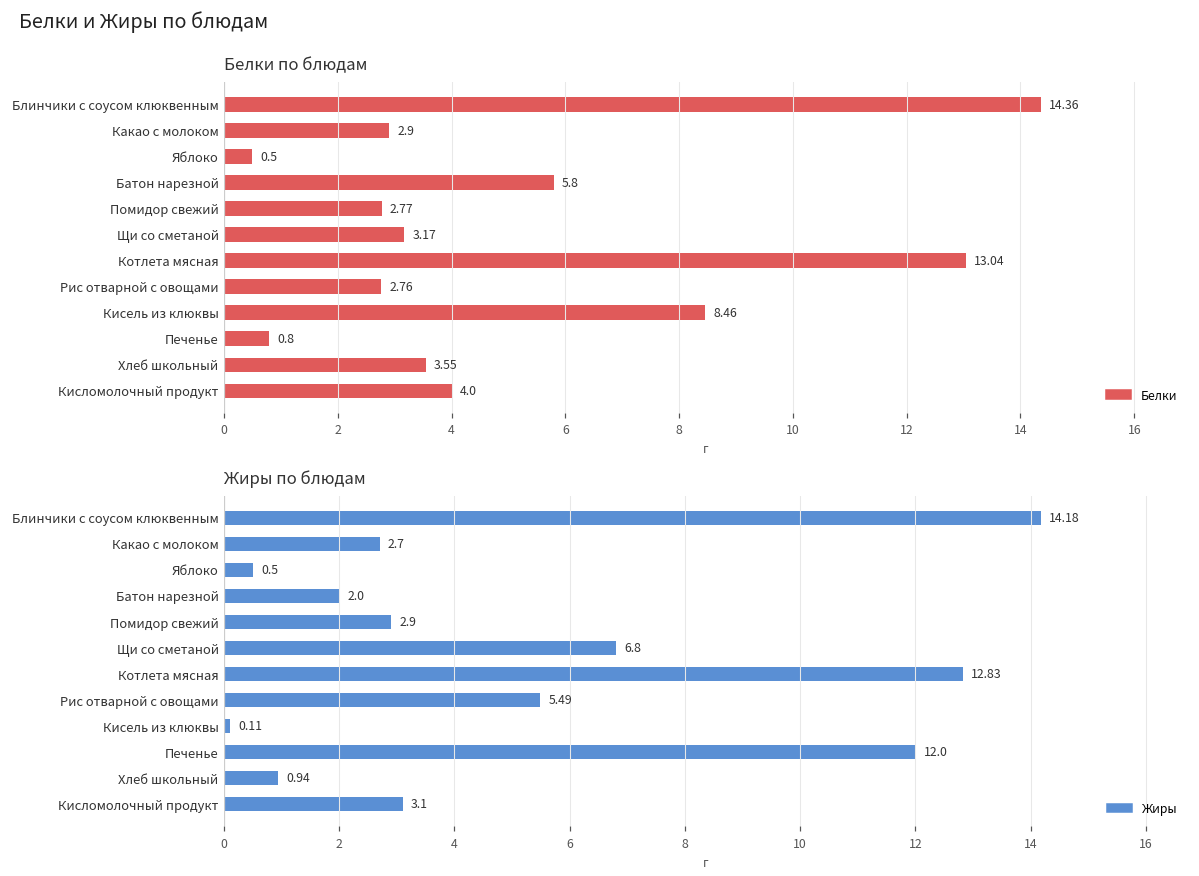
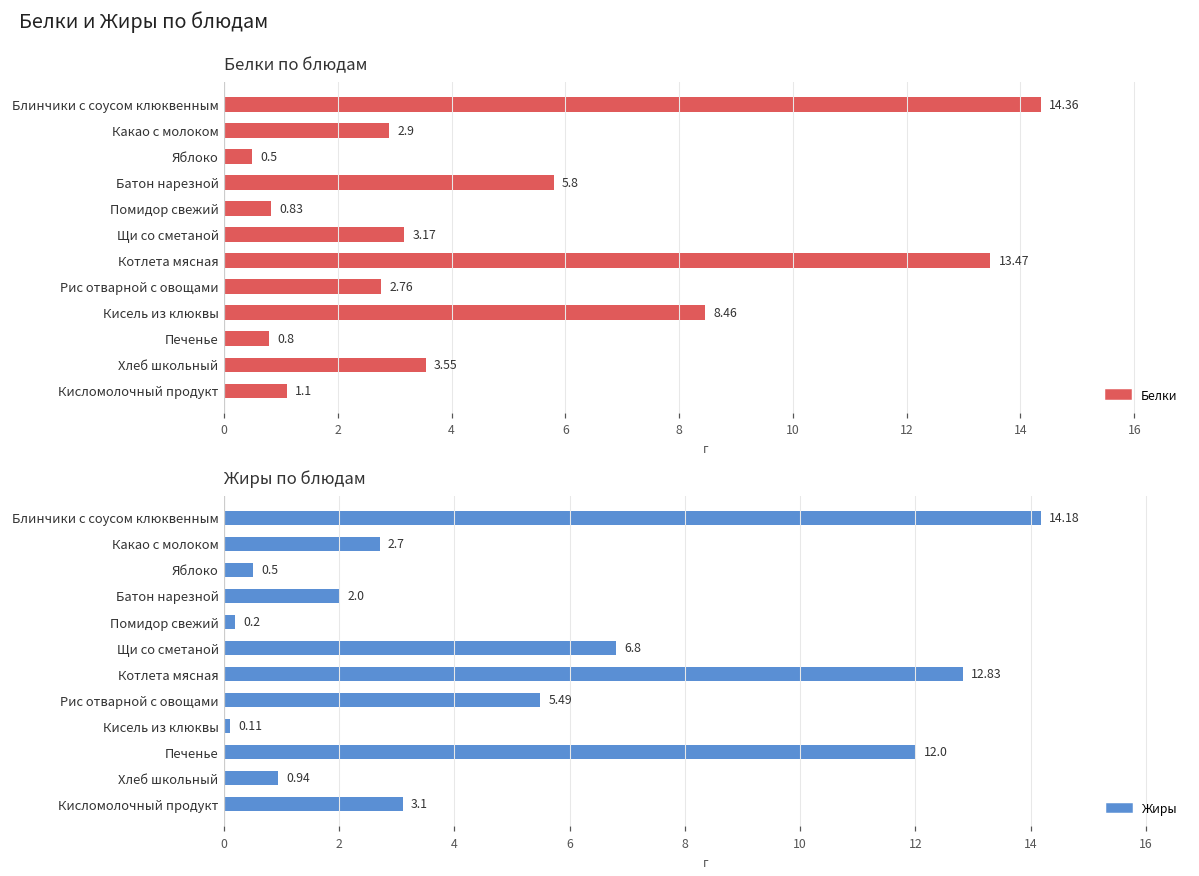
  {
    "Белки по блюдам": {
      "Блинчики с соусом клюквенным": 14.36,
      "Какао с молоком": 2.9,
      "Яблоко": 0.5,
      "Батон нарезной": 5.8,
-     "Помидор свежий": 2.77,
+     "Помидор свежий": 0.83,
      "Щи со сметаной": 3.17,
-     "Котлета мясная": 13.04,
+     "Котлета мясная": 13.47,
      "Рис отварной с овощами": 2.76,
      "Кисель из клюквы": 8.46,
      "Печенье": 0.8,
      "Хлеб школьный": 3.55,
-     "Кисломолочный продукт": 4.0
+     "Кисломолочный продукт": 1.1
    },
    "Жиры по блюдам": {
      "Блинчики с соусом клюквенным": 14.18,
      "Какао с молоком": 2.7,
      "Яблоко": 0.5,
      "Батон нарезной": 2.0,
-     "Помидор свежий": 2.9,
+     "Помидор свежий": 0.2,
      "Щи со сметаной": 6.8,
      "Котлета мясная": 12.83,
      "Рис отварной с овощами": 5.49,
      "Кисель из клюквы": 0.11,
      "Печенье": 12.0,
      "Хлеб школьный": 0.94,
      "Кисломолочный продукт": 3.1
    }
  }
